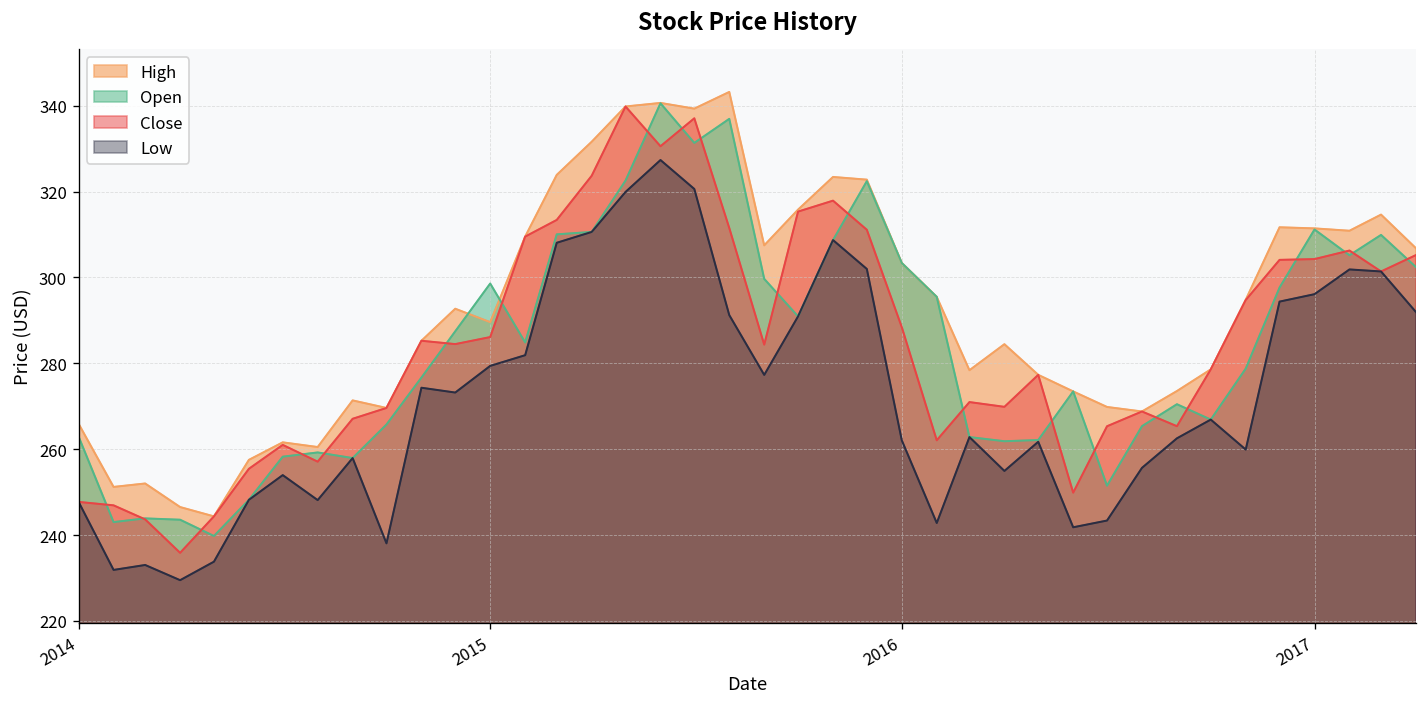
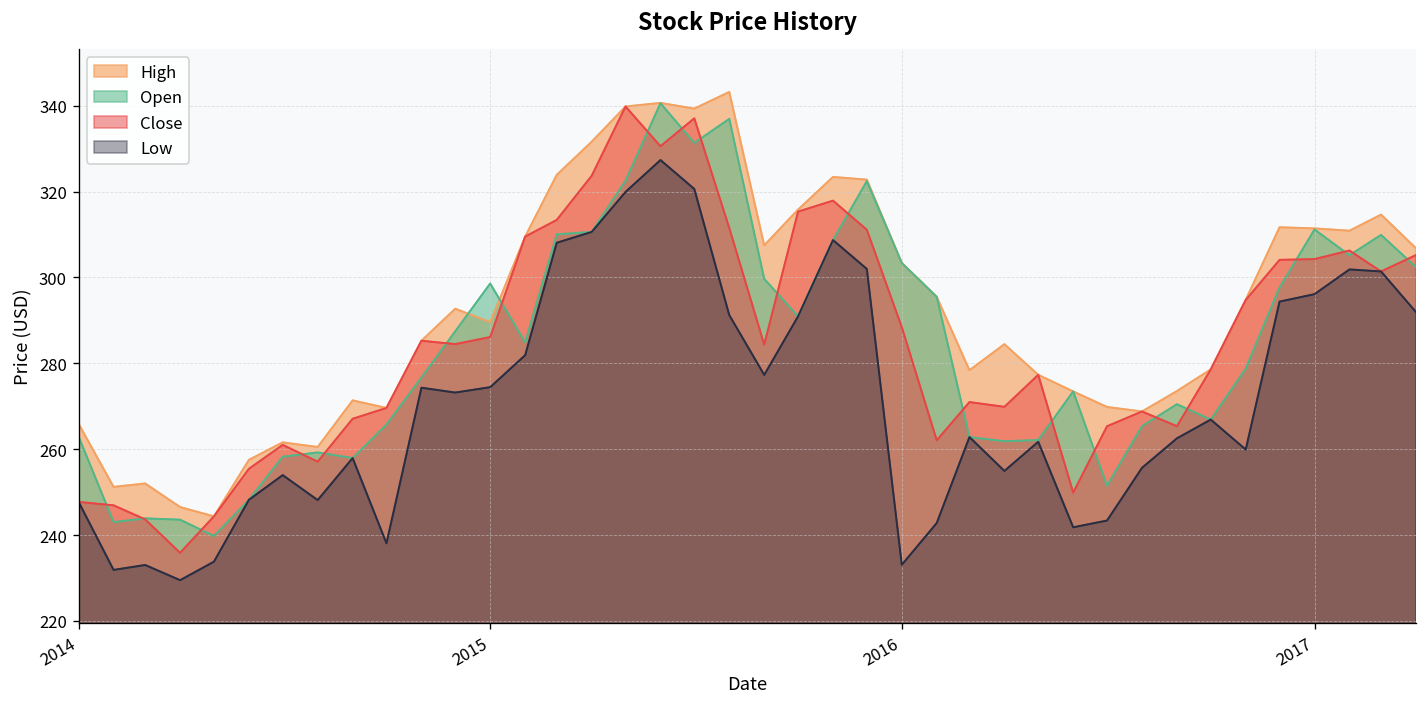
  {
    "Open": {
      "2014": 263,
      "2015": 299
    },
    "Low": {
-     "2015": 279,
-     "2016": 262,
+     "2015": 274,
+     "2016": 233,
      "2017": 296
    }
  }
